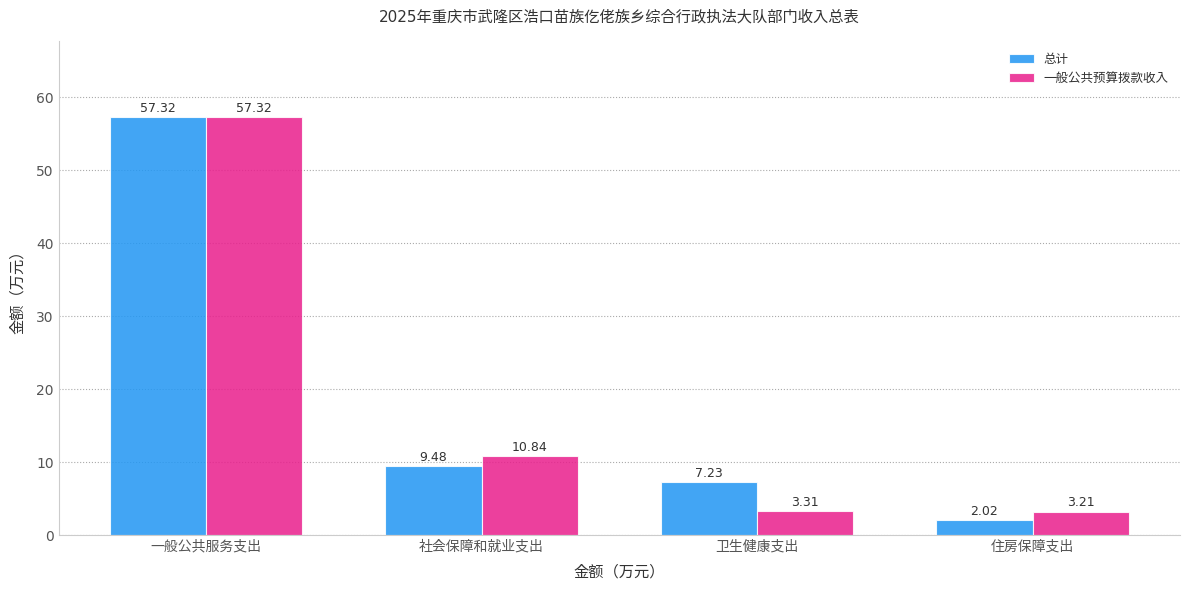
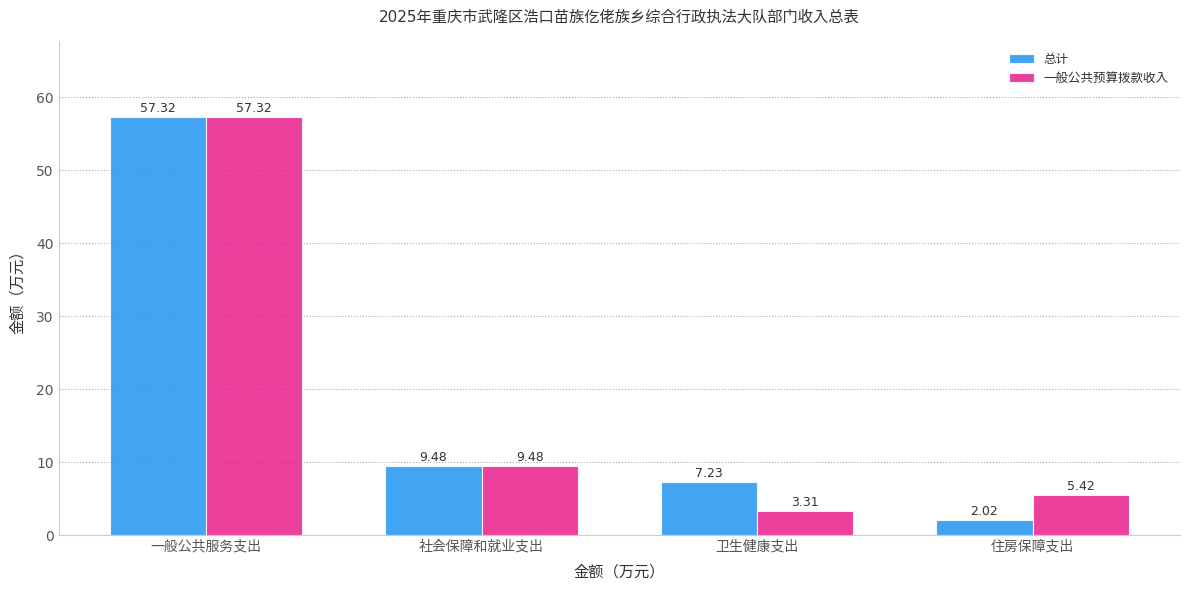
  {
    "总计": {
      "一般公共服务支出": 57.32,
      "社会保障和就业支出": 9.48,
      "卫生健康支出": 7.23,
      "住房保障支出": 2.02
    },
    "一般公共预算拨款收入": {
      "一般公共服务支出": 57.32,
-     "社会保障和就业支出": 10.84,
+     "社会保障和就业支出": 9.48,
      "卫生健康支出": 3.31,
-     "住房保障支出": 3.21
+     "住房保障支出": 5.42
    }
  }
